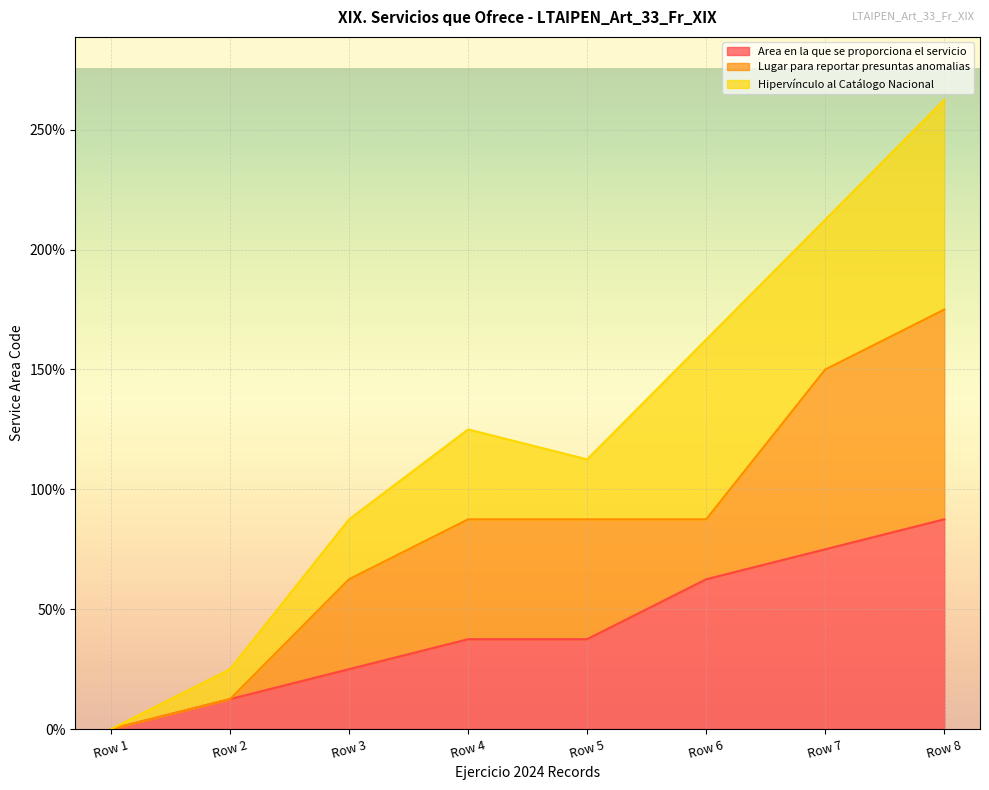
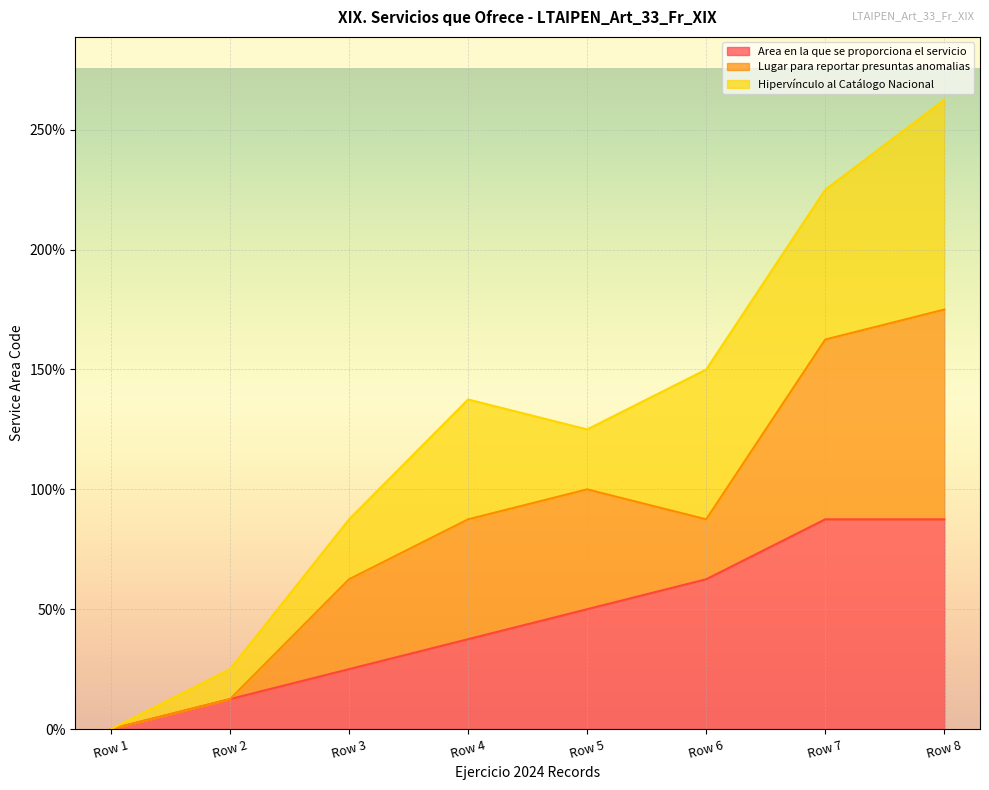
  {
    "Area en la que se proporciona el servicio": {
      "Row 3": "25%",
      "Row 4": "38%",
-     "Row 5": "38%",
+     "Row 5": "50%",
      "Row 6": "63%",
-     "Row 7": "75%",
+     "Row 7": "88%",
      "Row 8": "88%"
    },
    "Lugar para reportar presuntas anomalias": {
      "Row 3": "38%",
      "Row 4": "50%",
      "Row 5": "50%",
      "Row 6": "25%",
      "Row 7": "75%",
      "Row 8": "88%"
    },
    "Hipervínculo al Catálogo Nacional": {
      "Row 2": "13%",
      "Row 3": "25%",
-     "Row 4": "38%",
+     "Row 4": "50%",
      "Row 5": "25%",
-     "Row 6": "75%",
+     "Row 6": "63%",
      "Row 7": "63%",
      "Row 8": "88%"
    }
  }
